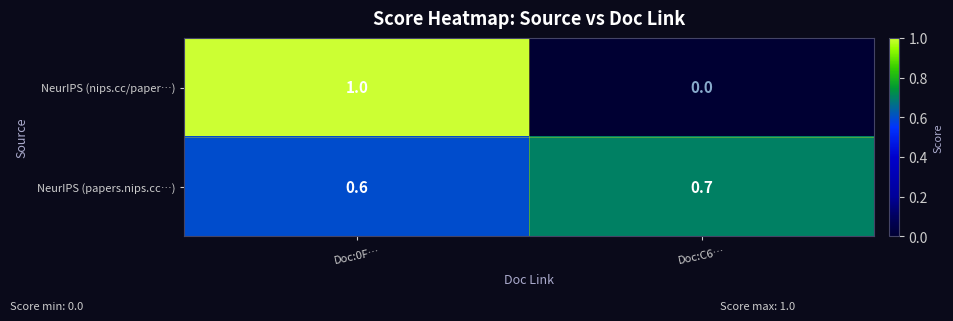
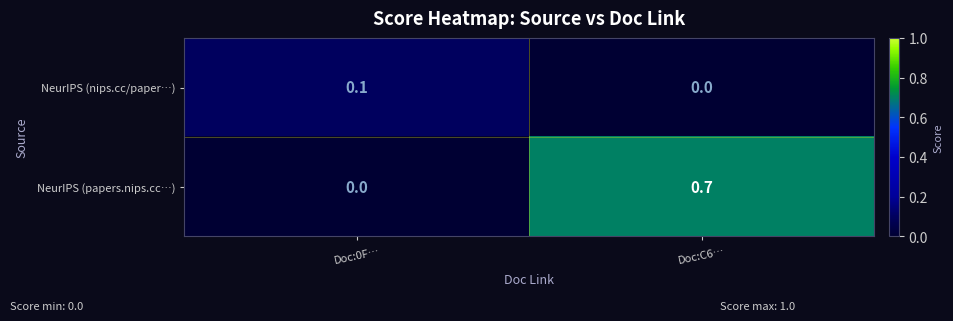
  {
    "NeurIPS (nips.cc/paper…)": {
-     "Doc:0F…": 1.0,
+     "Doc:0F…": 0.1,
      "Doc:C6…": 0.0
    },
    "NeurIPS (papers.nips.cc…)": {
-     "Doc:0F…": 0.6,
+     "Doc:0F…": 0.0,
      "Doc:C6…": 0.7
    }
  }
